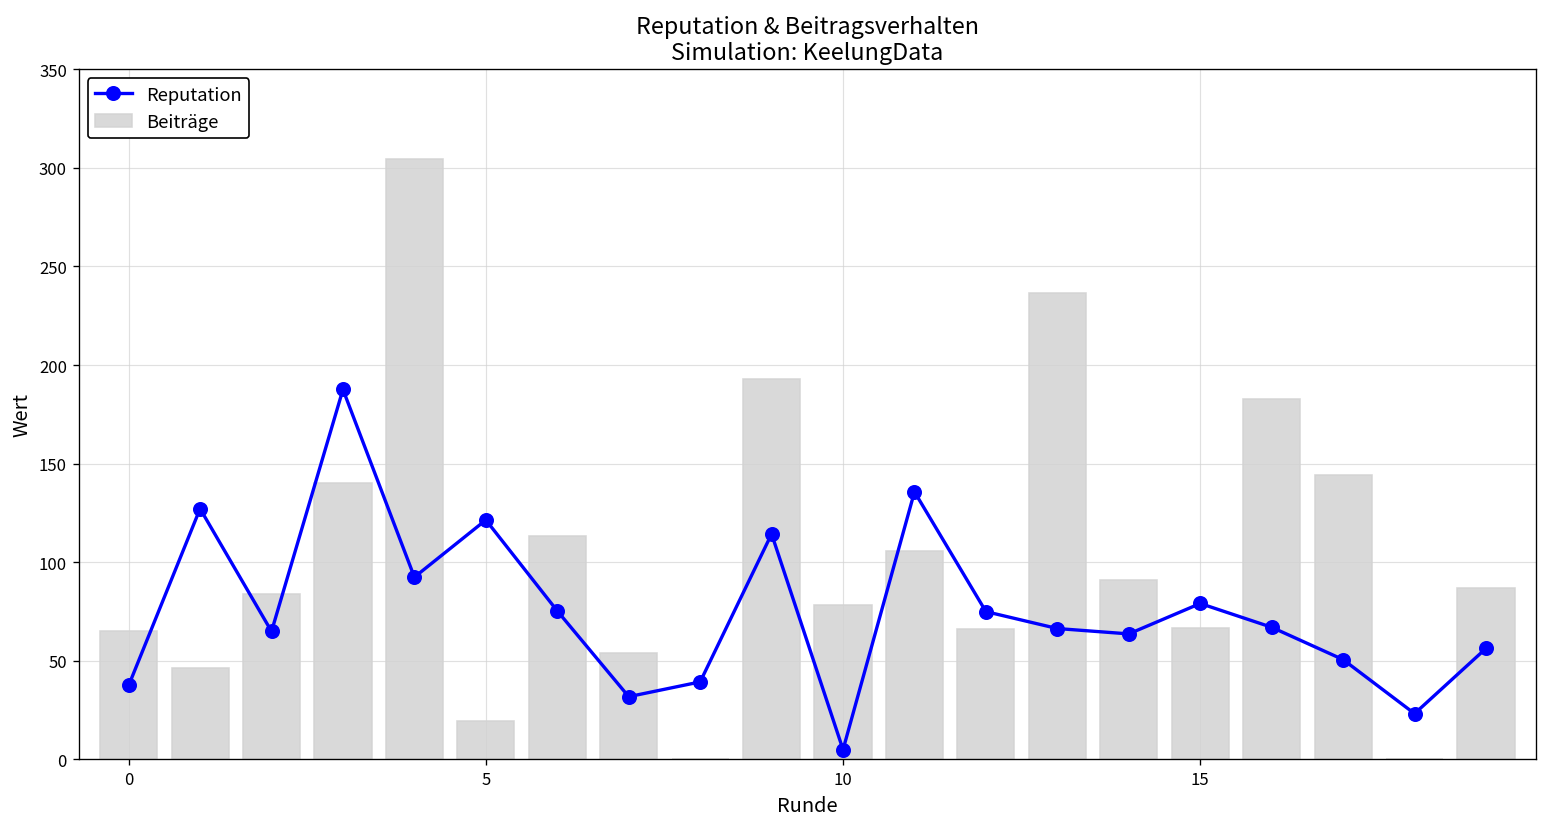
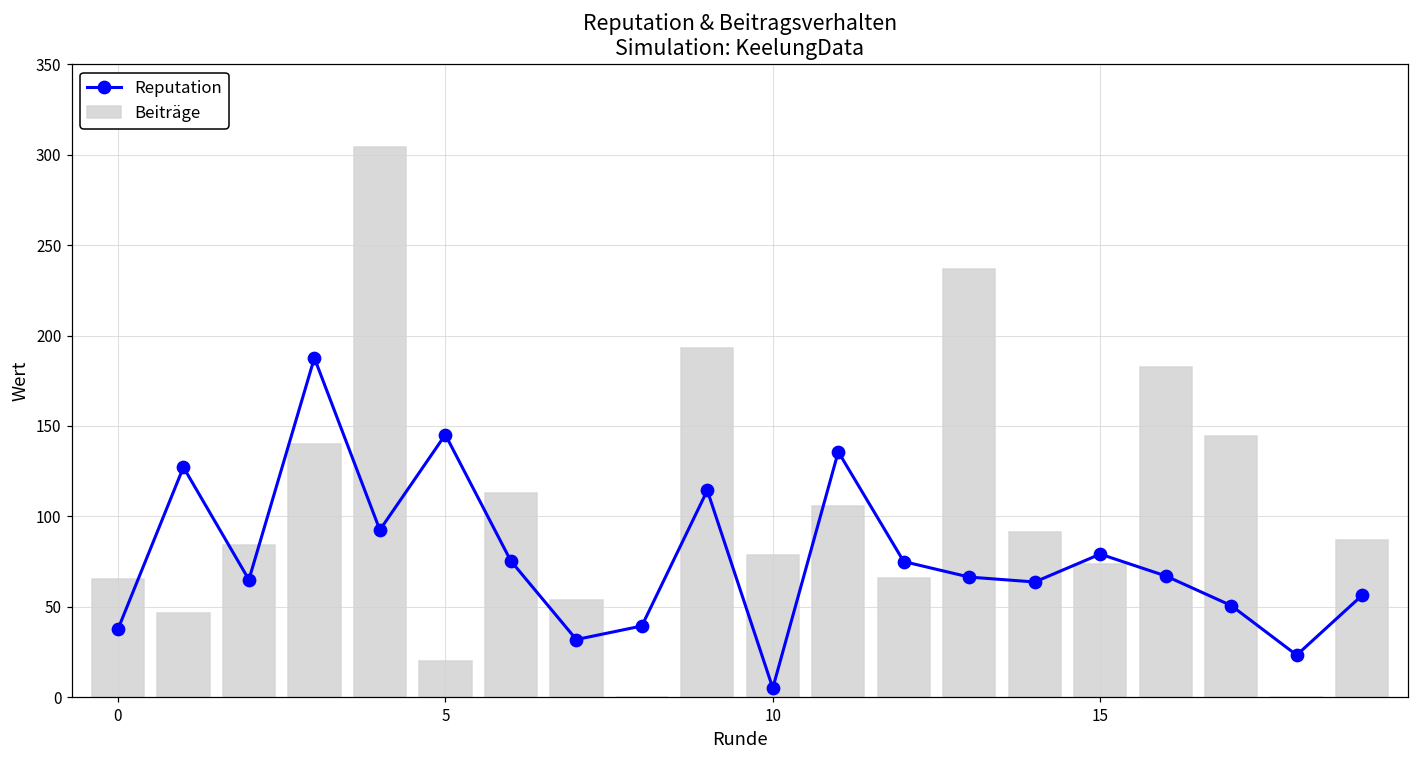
  {
    "Reputation": {
      "0": 38,
-     "5": 121,
+     "5": 145,
      "10": 5,
      "15": 79
    },
    "Beiträge": {
      "0": 65,
      "5": 20,
      "10": 79,
-     "15": 67
+     "15": 74
    }
  }
